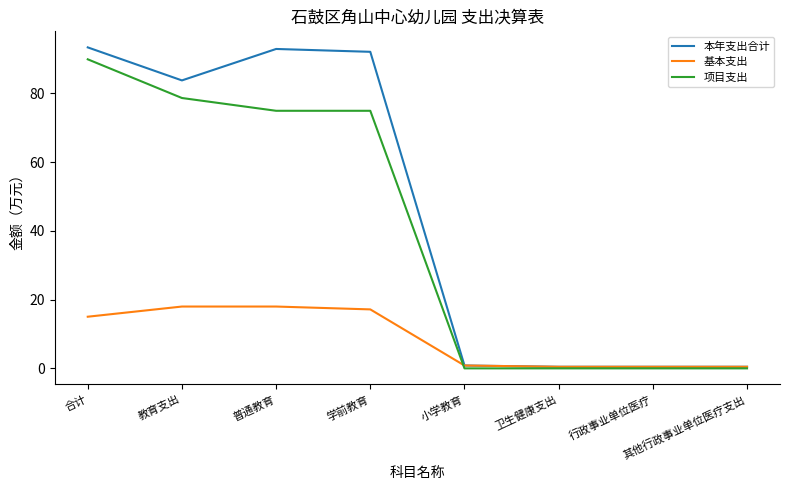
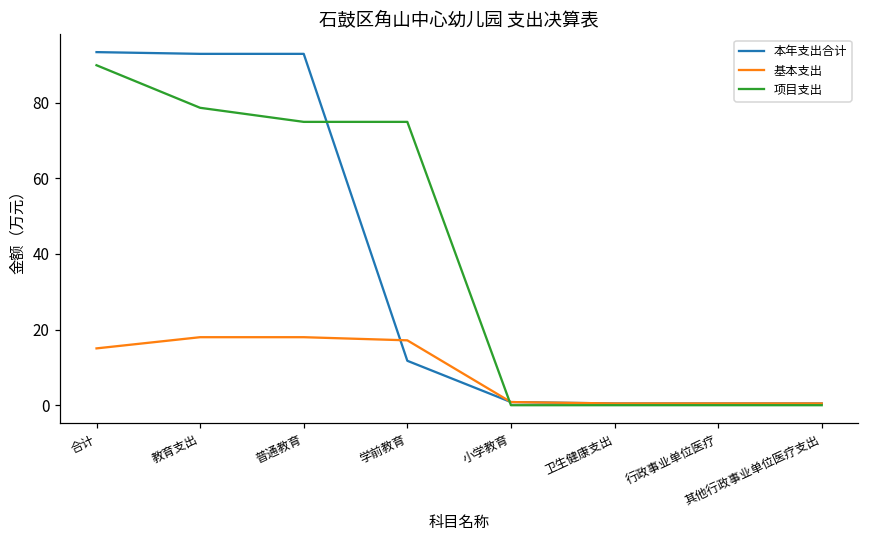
  {
    "本年支出合计": {
      "合计": 93,
-     "教育支出": 84,
+     "教育支出": 93,
      "普通教育": 93,
-     "学前教育": 92
+     "学前教育": 12
    },
    "基本支出": {
      "合计": 15,
      "教育支出": 18,
      "普通教育": 18,
      "学前教育": 17
    },
    "项目支出": {
      "合计": 90,
      "教育支出": 79,
      "普通教育": 75,
      "学前教育": 75,
      "小学教育": 0
    }
  }
